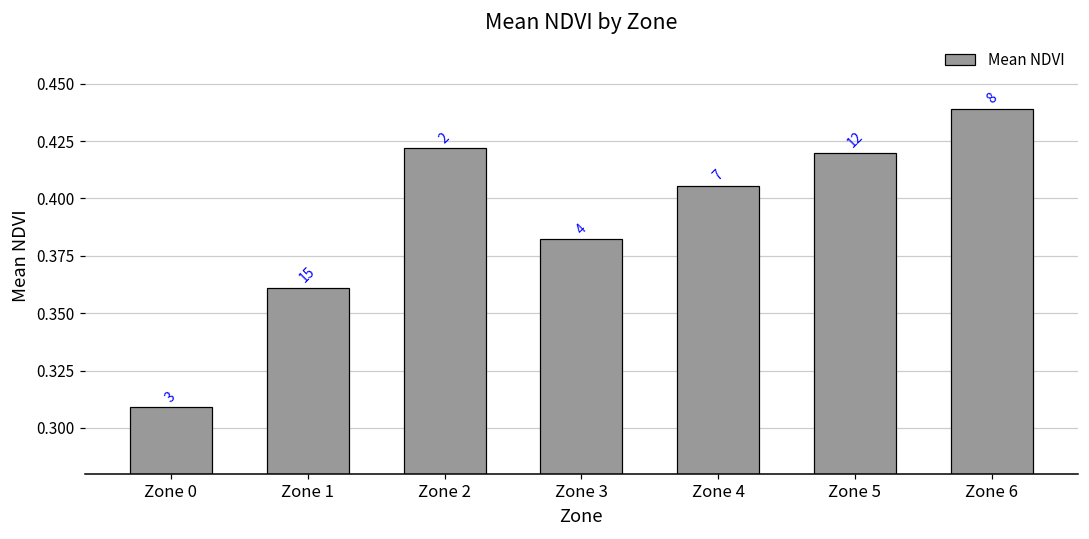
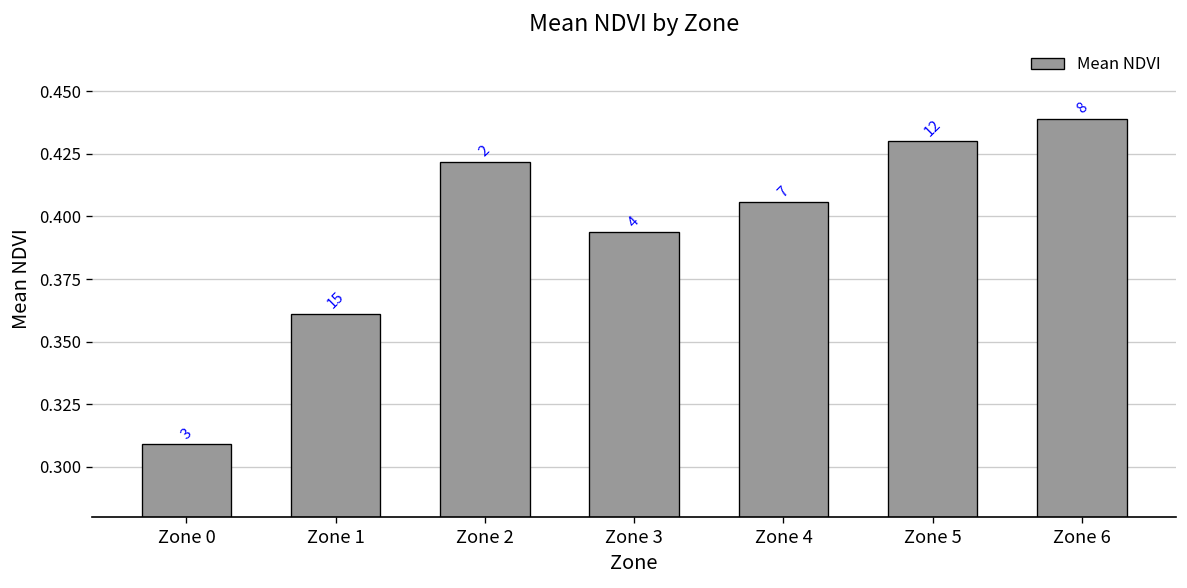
  {
-   "Zone 3": 0.382,
-   "Zone 5": 0.42
+   "Zone 3": 0.394,
+   "Zone 5": 0.43
  }
